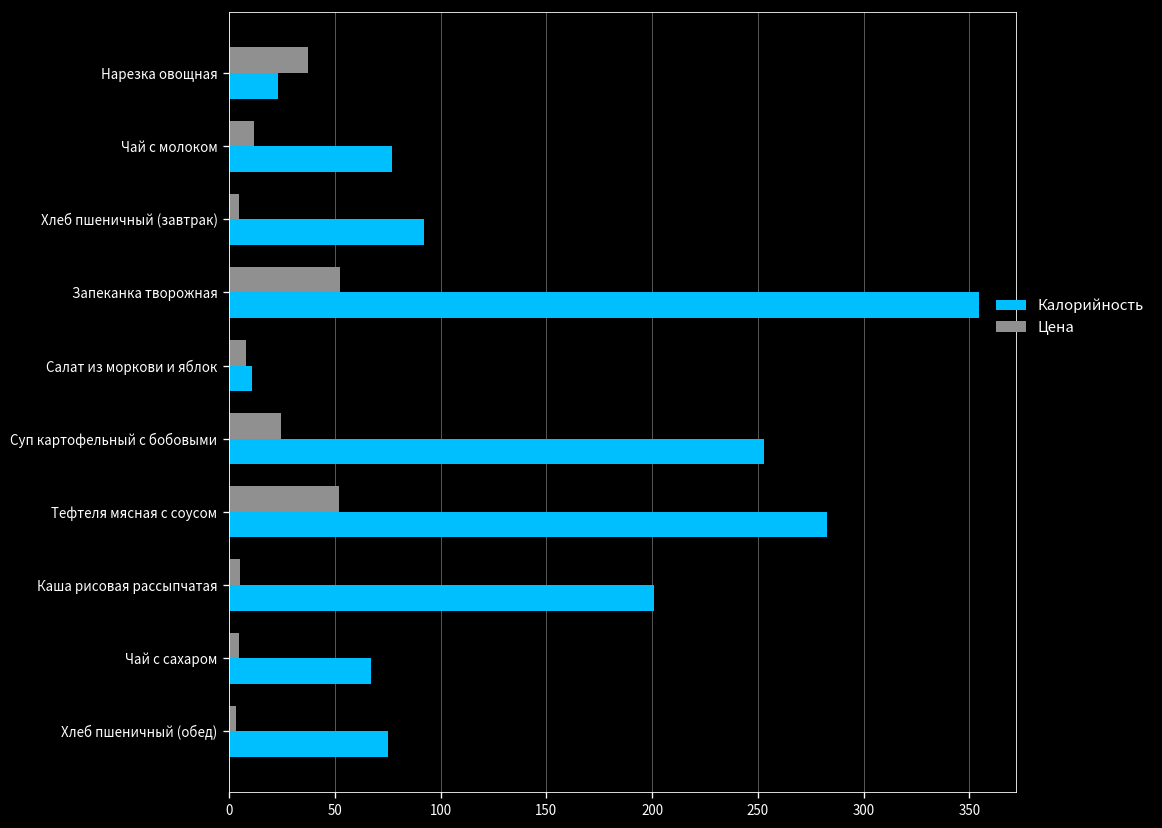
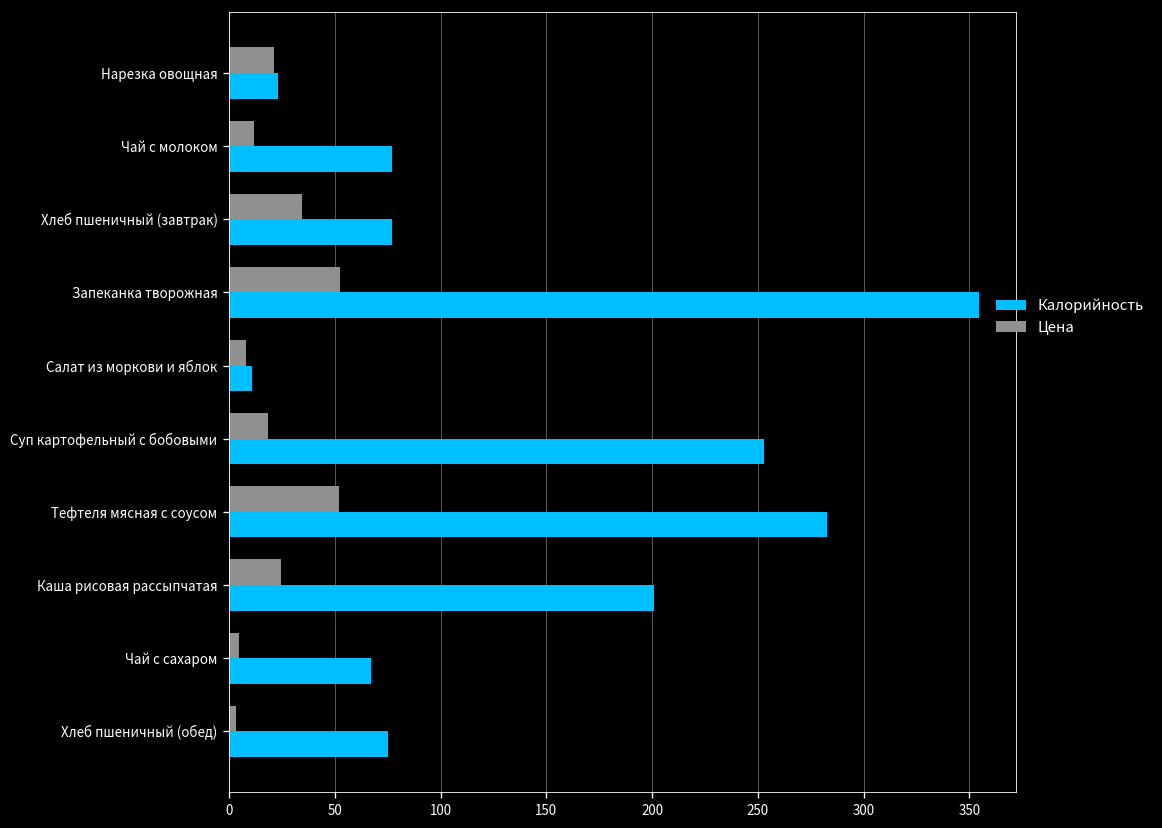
  {
    "Калорийность": {
      "Нарезка овощная": 23,
      "Чай с молоком": 77,
-     "Хлеб пшеничный (завтрак)": 92,
+     "Хлеб пшеничный (завтрак)": 77,
      "Запеканка творожная": 354,
      "Салат из моркови и яблок": 11,
      "Суп картофельный с бобовыми": 253,
      "Тефтеля мясная с соусом": 283,
      "Каша рисовая рассыпчатая": 201,
      "Чай с сахаром": 67,
      "Хлеб пшеничный (обед)": 75
    },
    "Цена": {
-     "Нарезка овощная": 37,
+     "Нарезка овощная": 21,
      "Чай с молоком": 12,
-     "Хлеб пшеничный (завтрак)": 5,
+     "Хлеб пшеничный (завтрак)": 34,
      "Запеканка творожная": 52,
      "Салат из моркови и яблок": 8,
-     "Суп картофельный с бобовыми": 25,
+     "Суп картофельный с бобовыми": 18,
      "Тефтеля мясная с соусом": 52,
-     "Каша рисовая рассыпчатая": 5,
+     "Каша рисовая рассыпчатая": 25,
      "Чай с сахаром": 5,
      "Хлеб пшеничный (обед)": 3
    }
  }
